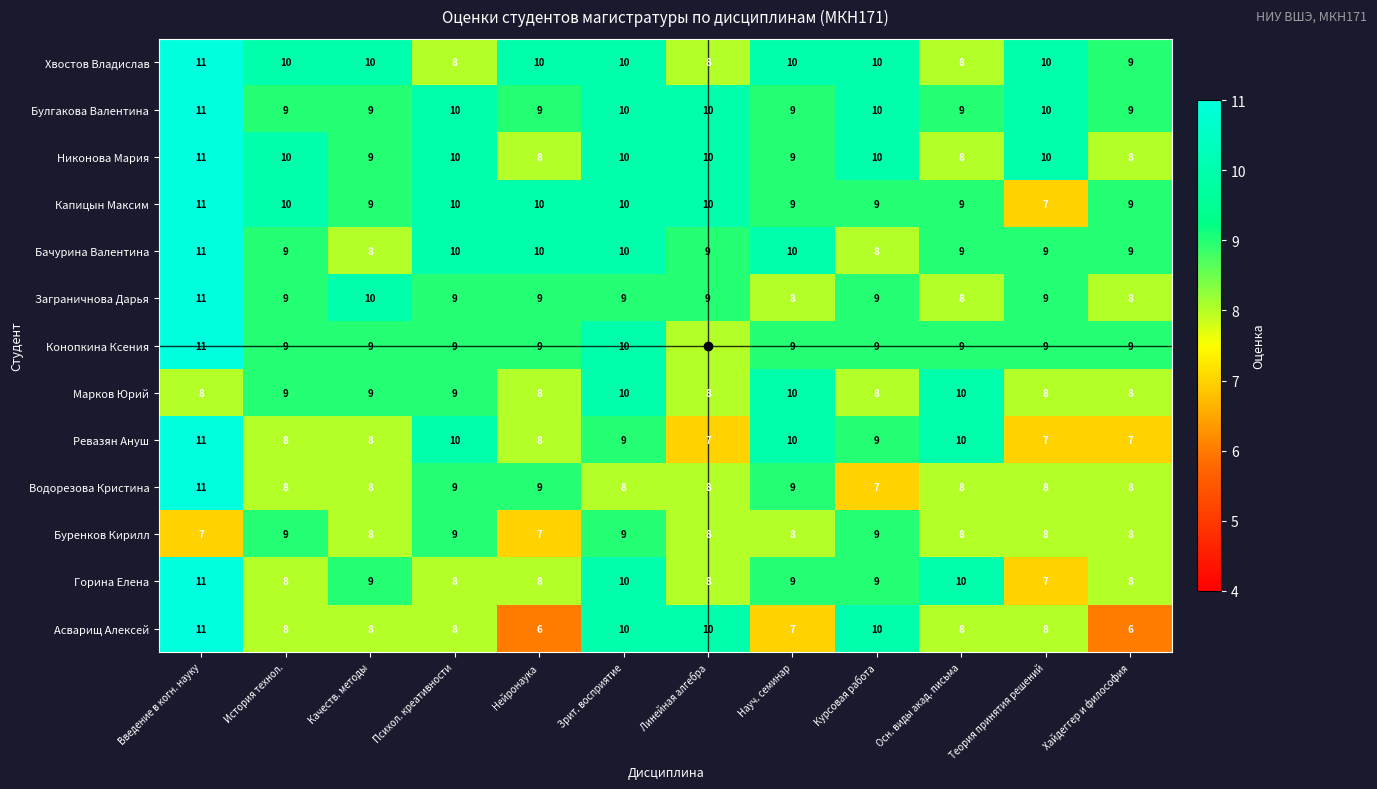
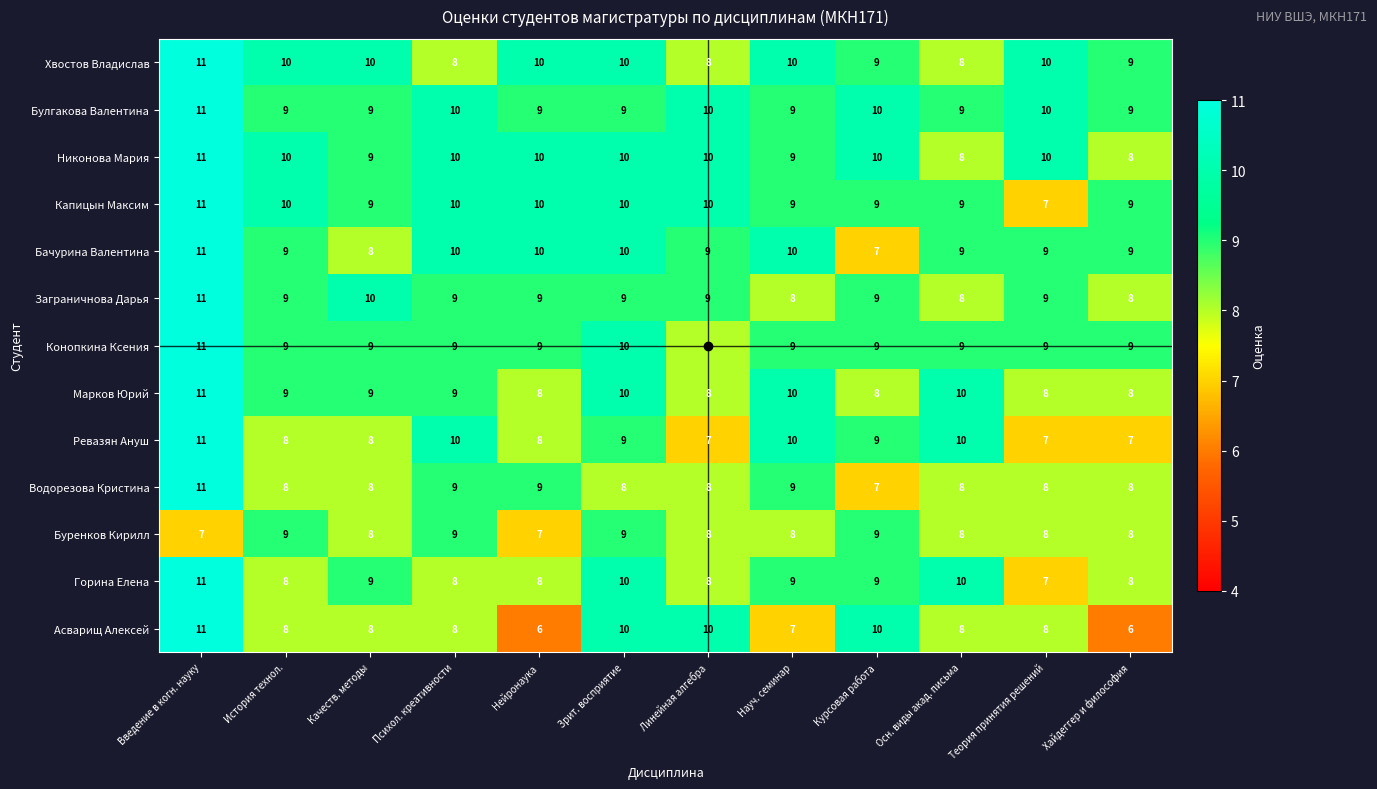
  {
    "Хвостов Владислав": {
      "Введение в когн. науку": 11,
      "История технол.": 10,
      "Качеств. методы": 10,
      "Психол. креативности": 8,
      "Нейронаука": 10,
      "Зрит. восприятие": 10,
      "Линейная алгебра": 8,
      "Науч. семинар": 10,
-     "Курсовая работа": 10,
+     "Курсовая работа": 9,
      "Осн. виды акад. письма": 8,
      "Теория принятия решений": 10,
      "Хайдеггер и философия": 9
    },
    "Булгакова Валентина": {
      "Введение в когн. науку": 11,
      "История технол.": 9,
      "Качеств. методы": 9,
      "Психол. креативности": 10,
      "Нейронаука": 9,
-     "Зрит. восприятие": 10,
+     "Зрит. восприятие": 9,
      "Линейная алгебра": 10,
      "Науч. семинар": 9,
      "Курсовая работа": 10,
      "Осн. виды акад. письма": 9,
      "Теория принятия решений": 10,
      "Хайдеггер и философия": 9
    },
    "Никонова Мария": {
      "Введение в когн. науку": 11,
      "История технол.": 10,
      "Качеств. методы": 9,
      "Психол. креативности": 10,
-     "Нейронаука": 8,
+     "Нейронаука": 10,
      "Зрит. восприятие": 10,
      "Линейная алгебра": 10,
      "Науч. семинар": 9,
      "Курсовая работа": 10,
      "Осн. виды акад. письма": 8,
      "Теория принятия решений": 10,
      "Хайдеггер и философия": 8
    },
    "Капицын Максим": {
      "Введение в когн. науку": 11,
      "История технол.": 10,
      "Качеств. методы": 9,
      "Психол. креативности": 10,
      "Нейронаука": 10,
      "Зрит. восприятие": 10,
      "Линейная алгебра": 10,
      "Науч. семинар": 9,
      "Курсовая работа": 9,
      "Осн. виды акад. письма": 9,
      "Теория принятия решений": 7,
      "Хайдеггер и философия": 9
    },
    "Бачурина Валентина": {
      "Введение в когн. науку": 11,
      "История технол.": 9,
      "Качеств. методы": 8,
      "Психол. креативности": 10,
      "Нейронаука": 10,
      "Зрит. восприятие": 10,
      "Линейная алгебра": 9,
      "Науч. семинар": 10,
-     "Курсовая работа": 8,
+     "Курсовая работа": 7,
      "Осн. виды акад. письма": 9,
      "Теория принятия решений": 9,
      "Хайдеггер и философия": 9
    },
    "Заграничнова Дарья": {
      "Введение в когн. науку": 11,
      "История технол.": 9,
      "Качеств. методы": 10,
      "Психол. креативности": 9,
      "Нейронаука": 9,
      "Зрит. восприятие": 9,
      "Линейная алгебра": 9,
      "Науч. семинар": 8,
      "Курсовая работа": 9,
      "Осн. виды акад. письма": 8,
      "Теория принятия решений": 9,
      "Хайдеггер и философия": 8
    },
    "Конопкина Ксения": {
      "Введение в когн. науку": 11,
      "История технол.": 9,
      "Качеств. методы": 9,
      "Психол. креативности": 9,
      "Нейронаука": 9,
      "Зрит. восприятие": 10,
      "Науч. семинар": 9,
      "Курсовая работа": 9,
      "Осн. виды акад. письма": 9,
      "Теория принятия решений": 9,
      "Хайдеггер и философия": 9
    },
    "Марков Юрий": {
-     "Введение в когн. науку": 8,
+     "Введение в когн. науку": 11,
      "История технол.": 9,
      "Качеств. методы": 9,
      "Психол. креативности": 9,
      "Нейронаука": 8,
      "Зрит. восприятие": 10,
      "Линейная алгебра": 8,
      "Науч. семинар": 10,
      "Курсовая работа": 8,
      "Осн. виды акад. письма": 10,
      "Теория принятия решений": 8,
      "Хайдеггер и философия": 8
    },
    "Ревазян Ануш": {
      "Введение в когн. науку": 11,
      "История технол.": 8,
      "Качеств. методы": 8,
      "Психол. креативности": 10,
      "Нейронаука": 8,
      "Зрит. восприятие": 9,
      "Линейная алгебра": 7,
      "Науч. семинар": 10,
      "Курсовая работа": 9,
      "Осн. виды акад. письма": 10,
      "Теория принятия решений": 7,
      "Хайдеггер и философия": 7
    },
    "Водорезова Кристина": {
      "Введение в когн. науку": 11,
      "История технол.": 8,
      "Качеств. методы": 8,
      "Психол. креативности": 9,
      "Нейронаука": 9,
      "Зрит. восприятие": 8,
      "Линейная алгебра": 8,
      "Науч. семинар": 9,
      "Курсовая работа": 7,
      "Осн. виды акад. письма": 8,
      "Теория принятия решений": 8,
      "Хайдеггер и философия": 8
    },
    "Буренков Кирилл": {
      "Введение в когн. науку": 7,
      "История технол.": 9,
      "Качеств. методы": 8,
      "Психол. креативности": 9,
      "Нейронаука": 7,
      "Зрит. восприятие": 9,
      "Линейная алгебра": 8,
      "Науч. семинар": 8,
      "Курсовая работа": 9,
      "Осн. виды акад. письма": 8,
      "Теория принятия решений": 8,
      "Хайдеггер и философия": 8
    },
    "Горина Елена": {
      "Введение в когн. науку": 11,
      "История технол.": 8,
      "Качеств. методы": 9,
      "Психол. креативности": 8,
      "Нейронаука": 8,
      "Зрит. восприятие": 10,
      "Линейная алгебра": 8,
      "Науч. семинар": 9,
      "Курсовая работа": 9,
      "Осн. виды акад. письма": 10,
      "Теория принятия решений": 7,
      "Хайдеггер и философия": 8
    },
    "Асварищ Алексей": {
      "Введение в когн. науку": 11,
      "История технол.": 8,
      "Качеств. методы": 8,
      "Психол. креативности": 8,
      "Нейронаука": 6,
      "Зрит. восприятие": 10,
      "Линейная алгебра": 10,
      "Науч. семинар": 7,
      "Курсовая работа": 10,
      "Осн. виды акад. письма": 8,
      "Теория принятия решений": 8,
      "Хайдеггер и философия": 6
    }
  }
